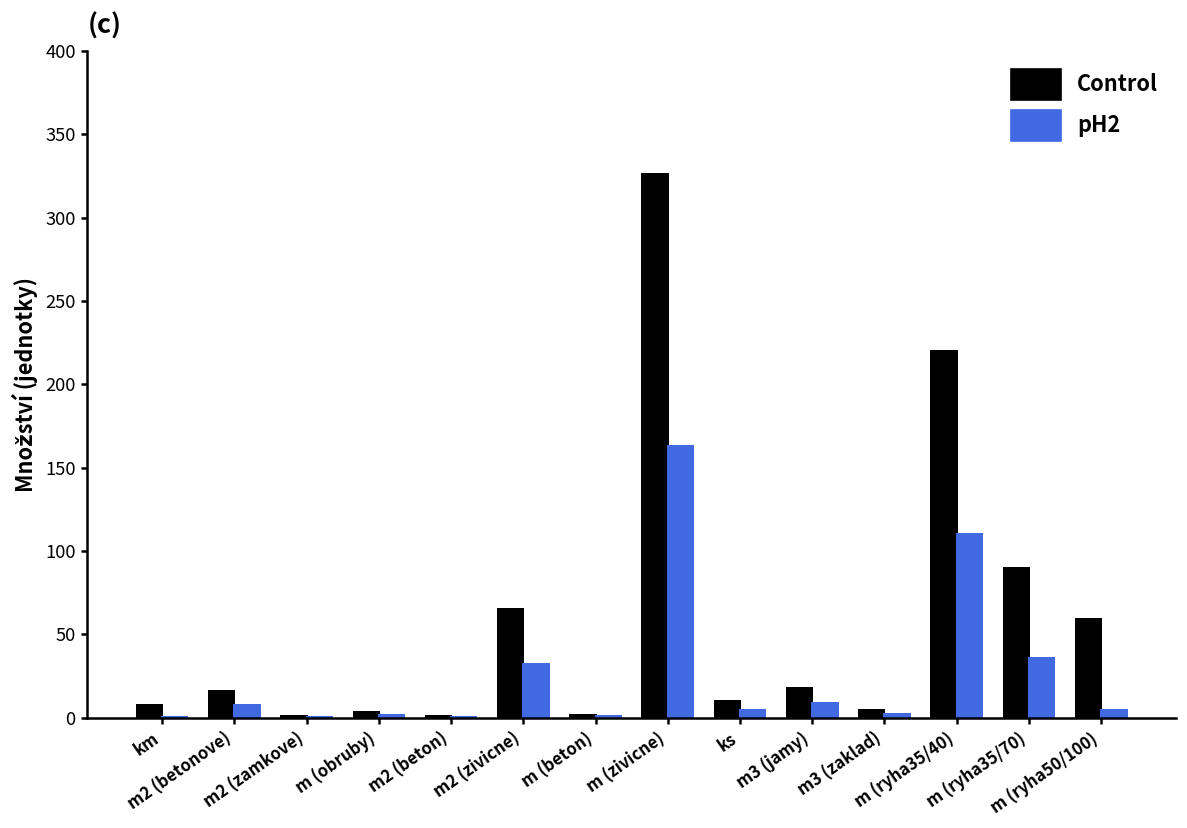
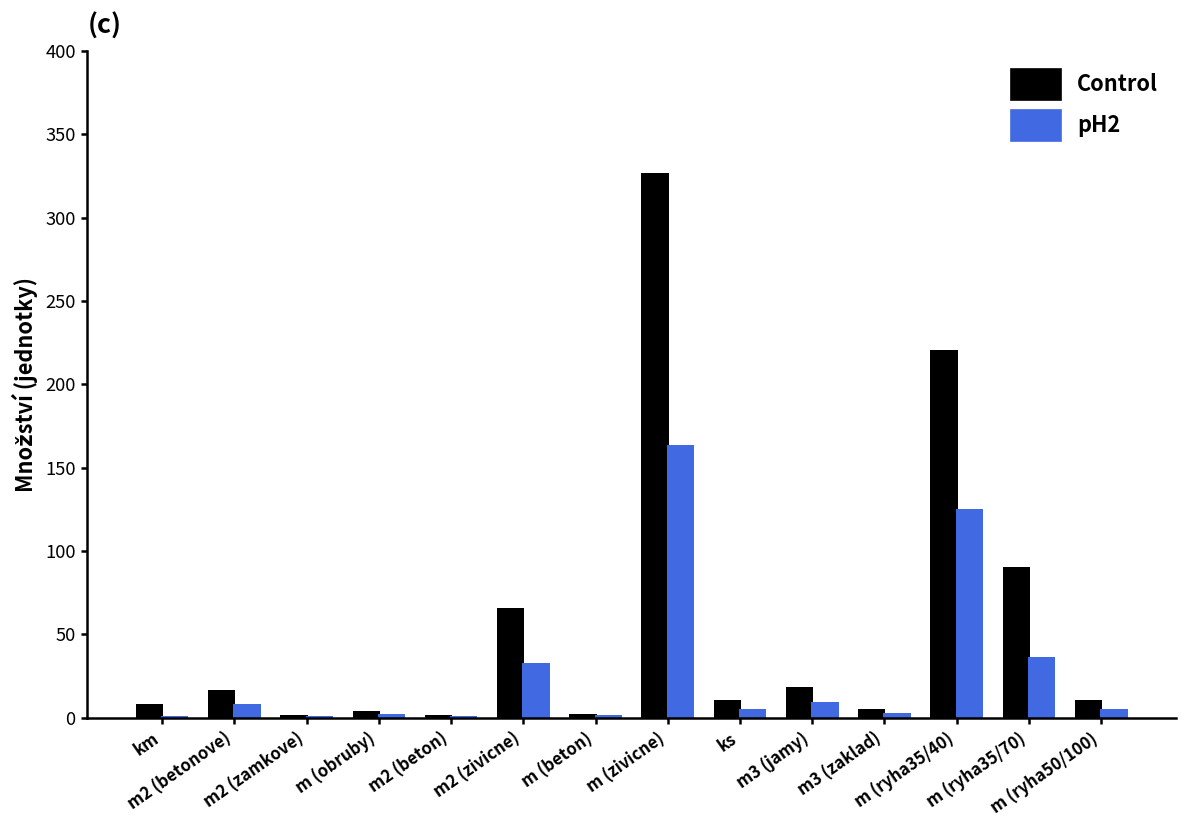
  {
    "Control": {
      "km": 8,
      "m2 (betonove)": 16,
      "m (obruby)": 4,
      "m2 (zivicne)": 65,
      "m (beton)": 2,
      "m (zivicne)": 326,
      "ks": 10,
      "m3 (jamy)": 18,
      "m3 (zaklad)": 5,
      "m (ryha35/40)": 220,
      "m (ryha35/70)": 90,
-     "m (ryha50/100)": 59
+     "m (ryha50/100)": 10
    },
    "pH2": {
      "m2 (betonove)": 8,
      "m2 (zivicne)": 33,
      "m (zivicne)": 163,
      "ks": 5,
      "m3 (jamy)": 9,
      "m3 (zaklad)": 3,
-     "m (ryha35/40)": 110,
+     "m (ryha35/40)": 125,
      "m (ryha35/70)": 36,
      "m (ryha50/100)": 5
    }
  }
